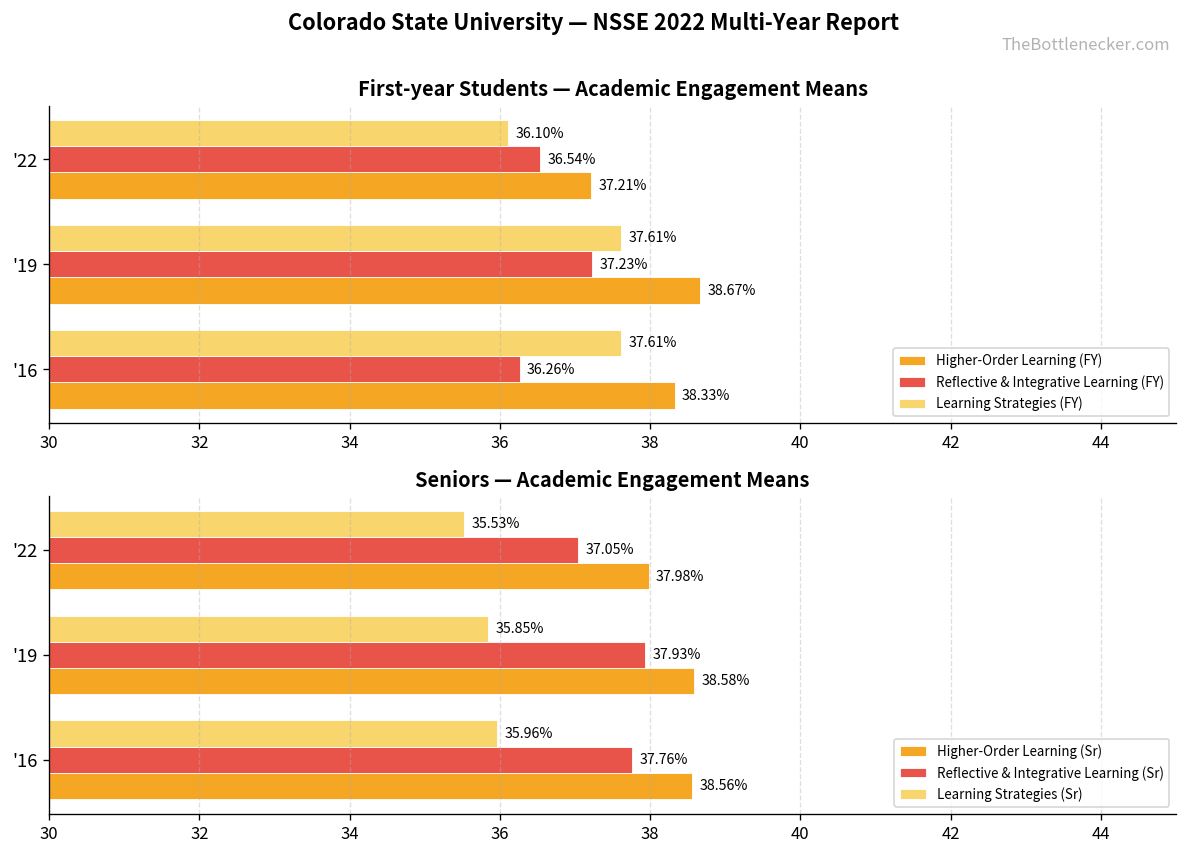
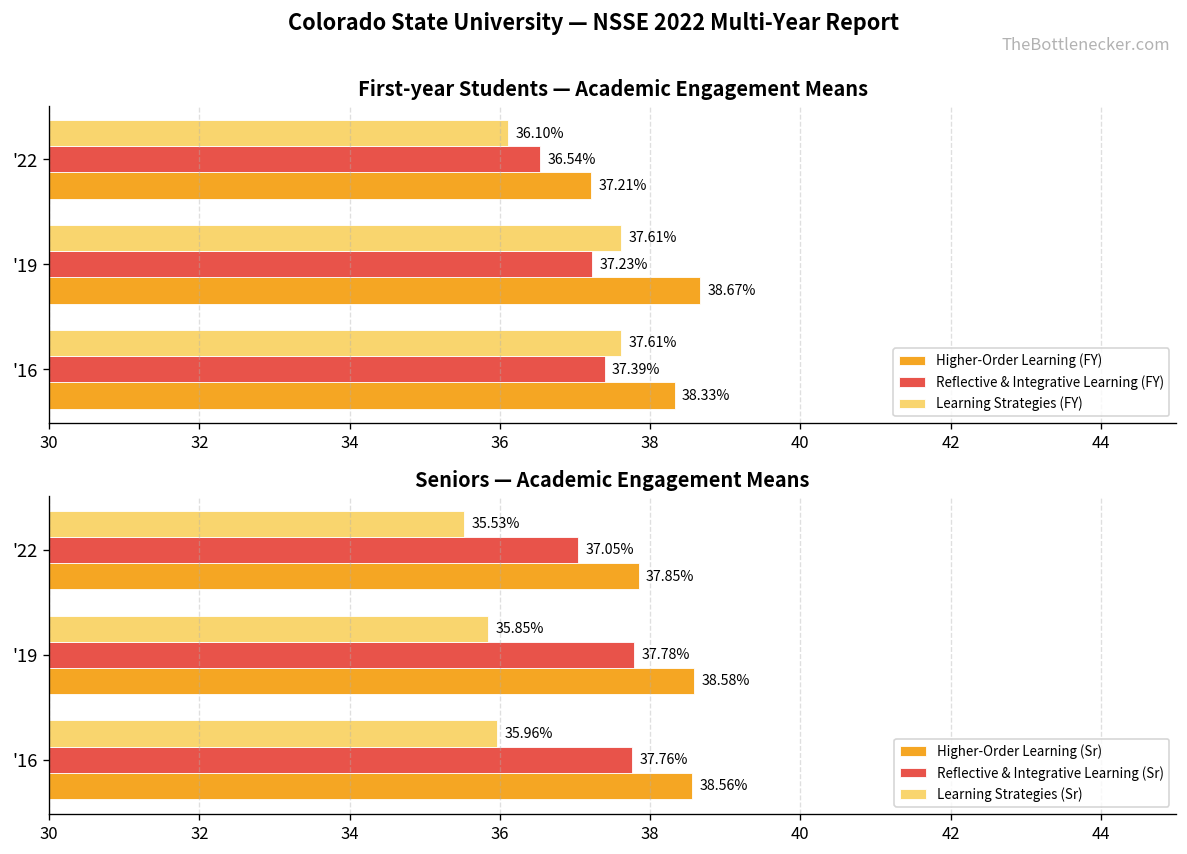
  {
    "First-year Students — Academic Engagement Means": {
      "Higher-Order Learning (FY)": {
        "'22": "37.21%",
        "'19": "38.67%",
        "'16": "38.33%"
      },
      "Reflective & Integrative Learning (FY)": {
        "'22": "36.54%",
        "'19": "37.23%",
-       "'16": "36.26%"
+       "'16": "37.39%"
      },
      "Learning Strategies (FY)": {
        "'22": "36.10%",
        "'19": "37.61%",
        "'16": "37.61%"
      }
    },
    "Seniors — Academic Engagement Means": {
      "Higher-Order Learning (Sr)": {
-       "'22": "37.98%",
+       "'22": "37.85%",
        "'19": "38.58%",
        "'16": "38.56%"
      },
      "Reflective & Integrative Learning (Sr)": {
        "'22": "37.05%",
-       "'19": "37.93%",
+       "'19": "37.78%",
        "'16": "37.76%"
      },
      "Learning Strategies (Sr)": {
        "'22": "35.53%",
        "'19": "35.85%",
        "'16": "35.96%"
      }
    }
  }
